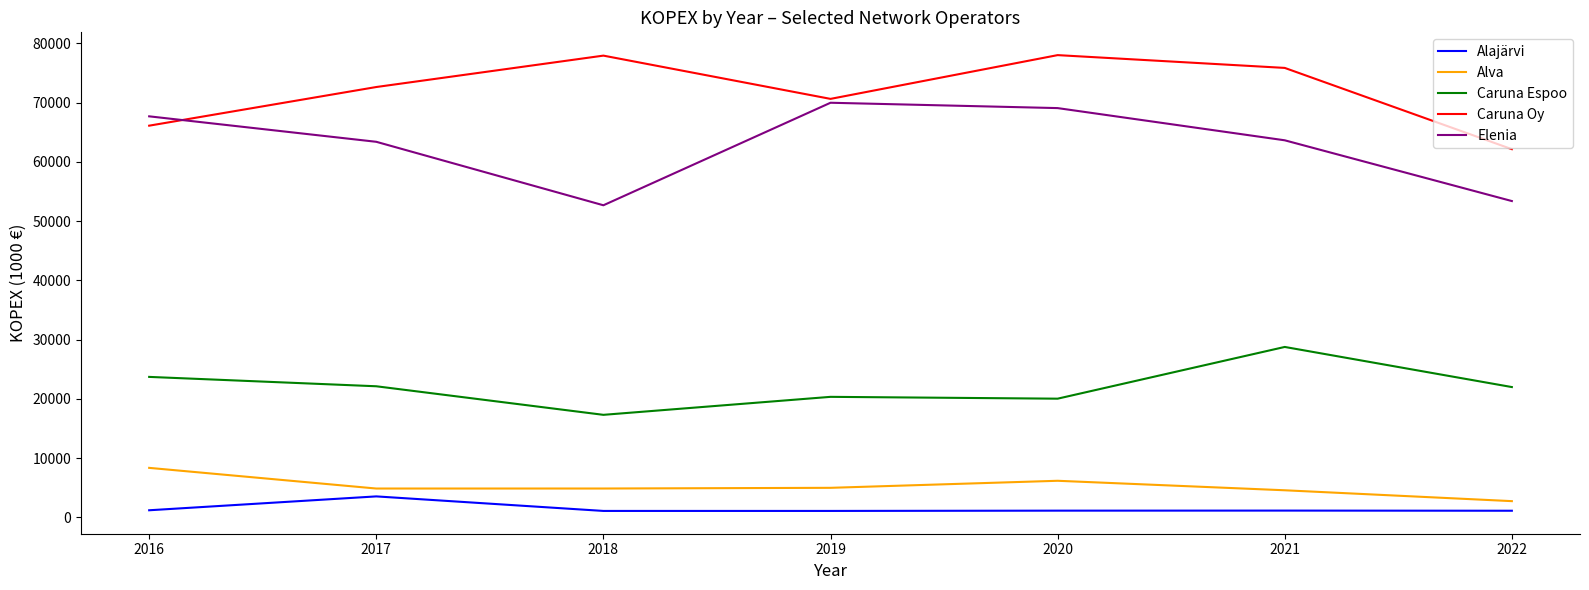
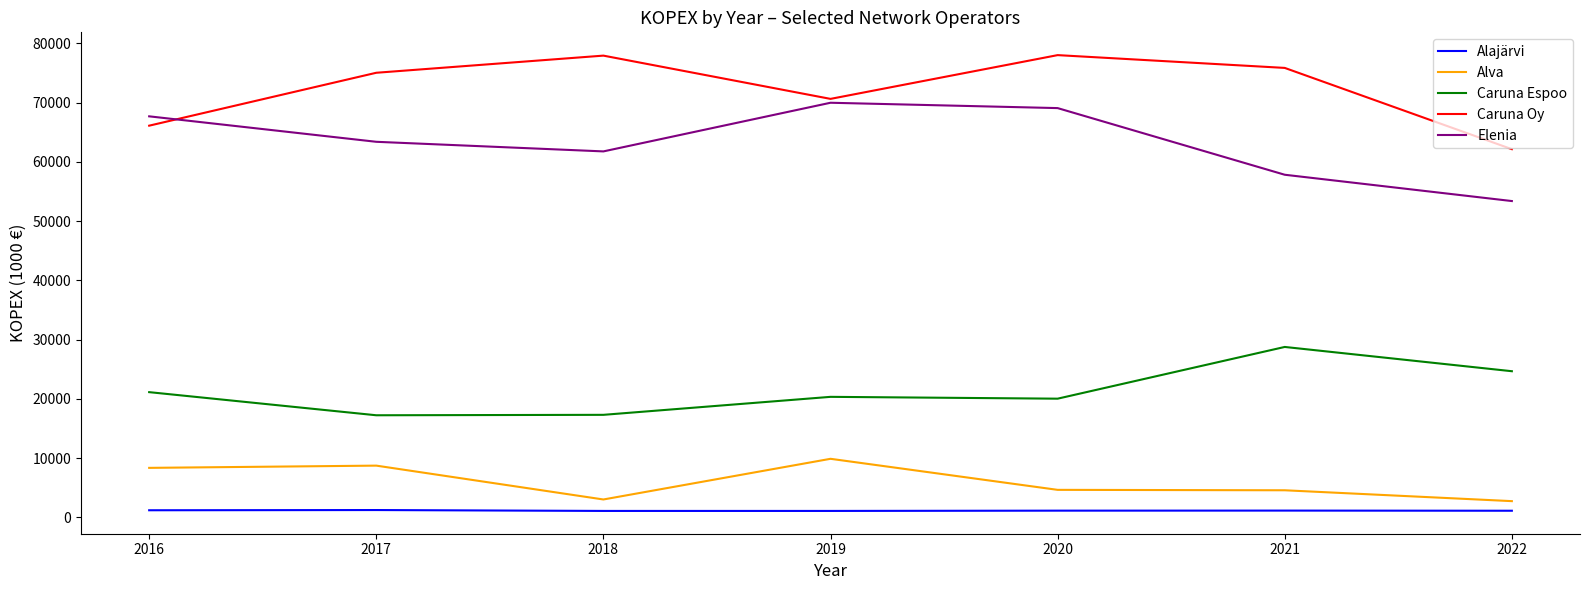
  {
    "Alajärvi": {
      "2016": 1000,
-     "2017": 4000,
+     "2017": 1000,
      "2018": 1000,
      "2019": 1000,
      "2020": 1000,
      "2021": 1000,
      "2022": 1000
    },
    "Alva": {
      "2016": 8000,
-     "2017": 5000,
-     "2018": 5000,
-     "2019": 5000,
-     "2020": 6000,
+     "2017": 9000,
+     "2018": 3000,
+     "2019": 10000,
+     "2020": 5000,
      "2021": 5000,
      "2022": 3000
    },
    "Caruna Espoo": {
-     "2016": 24000,
-     "2017": 22000,
+     "2016": 21000,
+     "2017": 17000,
      "2018": 17000,
      "2019": 20000,
      "2020": 20000,
      "2021": 29000,
-     "2022": 22000
+     "2022": 25000
    },
    "Caruna Oy": {
      "2016": 66000,
-     "2017": 73000,
+     "2017": 75000,
      "2018": 78000,
      "2019": 71000,
      "2020": 78000,
      "2021": 76000,
      "2022": 62000
    },
    "Elenia": {
      "2016": 68000,
      "2017": 63000,
-     "2018": 53000,
+     "2018": 62000,
      "2019": 70000,
      "2020": 69000,
-     "2021": 64000,
+     "2021": 58000,
      "2022": 53000
    }
  }
